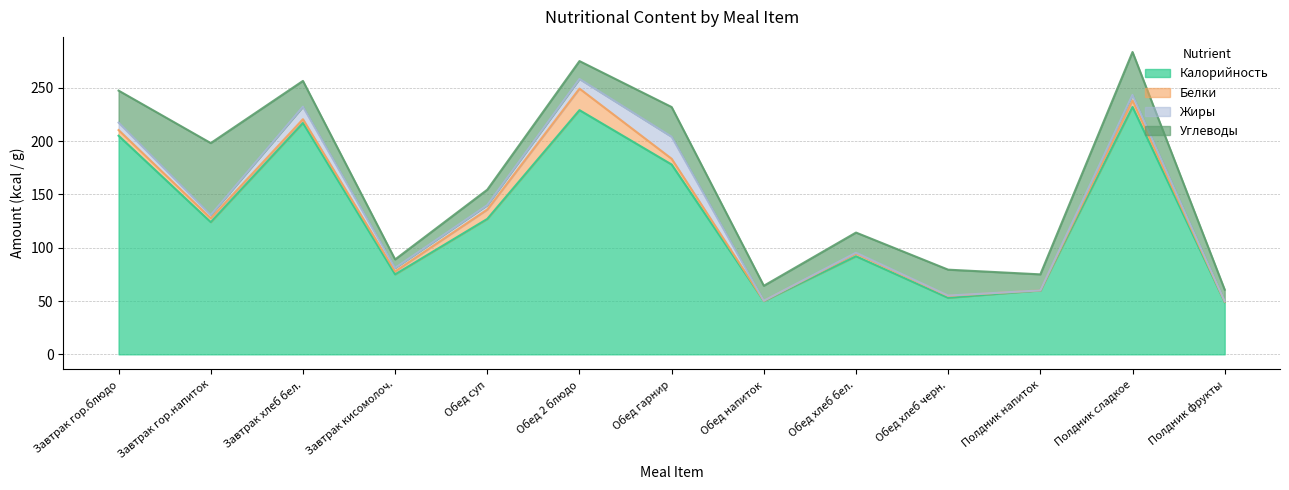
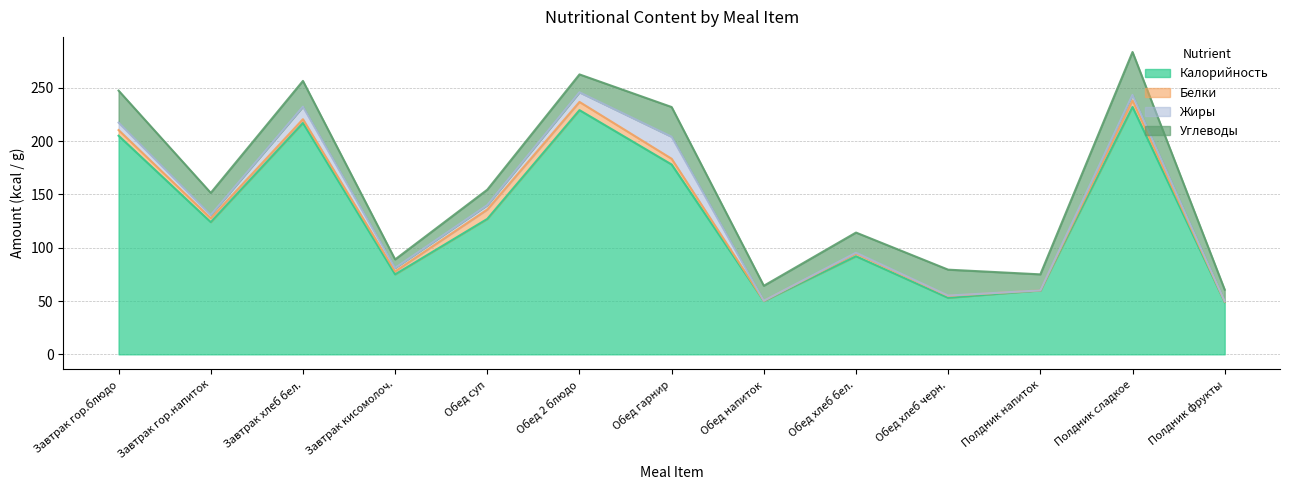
  {
    "Калорийность": {
      "Завтрак гор.блюдо": 205,
      "Завтрак гор.напиток": 124,
      "Завтрак хлеб бел.": 217,
      "Завтрак кисомолоч.": 75,
      "Обед суп": 127,
      "Обед 2 блюдо": 229,
      "Обед гарнир": 178,
      "Обед хлеб бел.": 92,
      "Полдник сладкое": 232
    },
    "Белки": {
      "Завтрак гор.блюдо": 5,
      "Завтрак гор.напиток": 4,
      "Завтрак хлеб бел.": 4,
      "Завтрак кисомолоч.": 3,
      "Обед суп": 9,
-     "Обед 2 блюдо": 20,
+     "Обед 2 блюдо": 8,
      "Обед гарнир": 5,
      "Полдник сладкое": 6
    },
    "Жиры": {
      "Завтрак гор.блюдо": 7,
      "Завтрак гор.напиток": 3,
      "Завтрак хлеб бел.": 12,
      "Завтрак кисомолоч.": 3,
      "Обед суп": 4,
      "Обед 2 блюдо": 9,
      "Обед гарнир": 21,
      "Полдник сладкое": 5
    },
    "Углеводы": {
      "Завтрак гор.блюдо": 30,
-     "Завтрак гор.напиток": 68,
+     "Завтрак гор.напиток": 21,
      "Завтрак хлеб бел.": 24,
      "Завтрак кисомолоч.": 8,
      "Обед суп": 15,
      "Обед 2 блюдо": 17,
      "Обед гарнир": 28,
      "Обед напиток": 14,
      "Обед хлеб бел.": 19,
      "Обед хлеб черн.": 24,
      "Полдник напиток": 15,
      "Полдник сладкое": 40,
      "Полдник фрукты": 11
    }
  }
